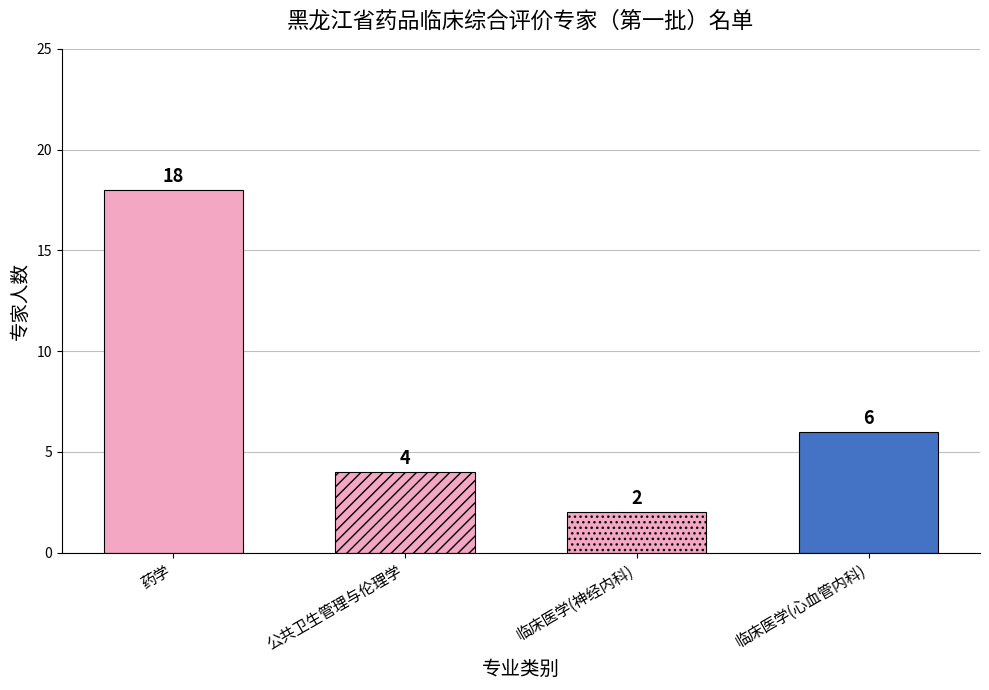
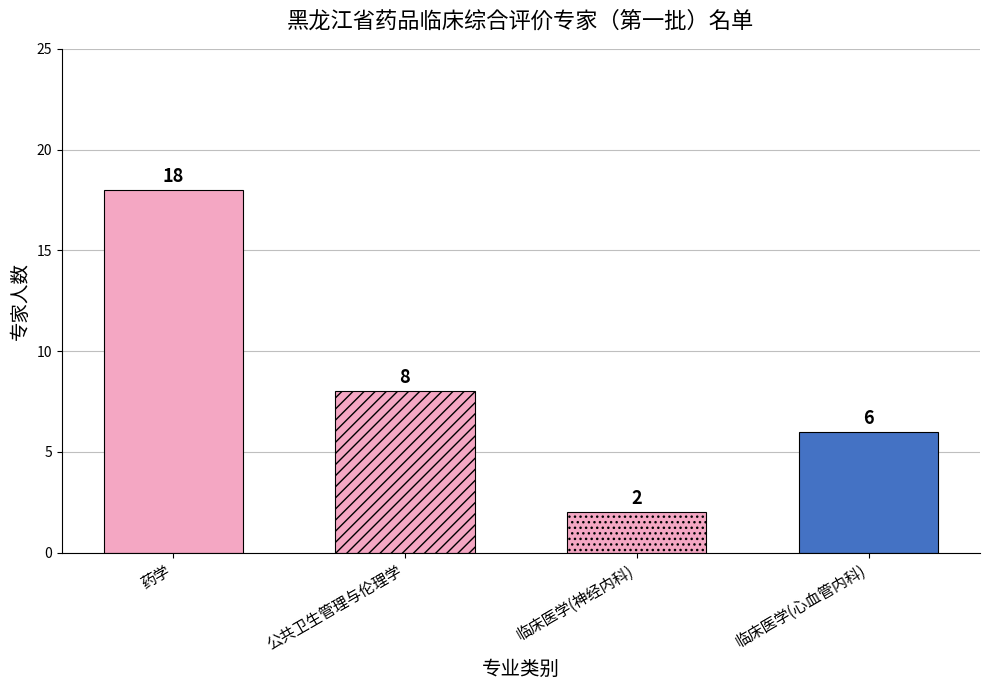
  {
    "药学": 18,
-   "公共卫生管理与伦理学": 4,
+   "公共卫生管理与伦理学": 8,
    "临床医学(神经内科)": 2,
    "临床医学(心血管内科)": 6
  }
